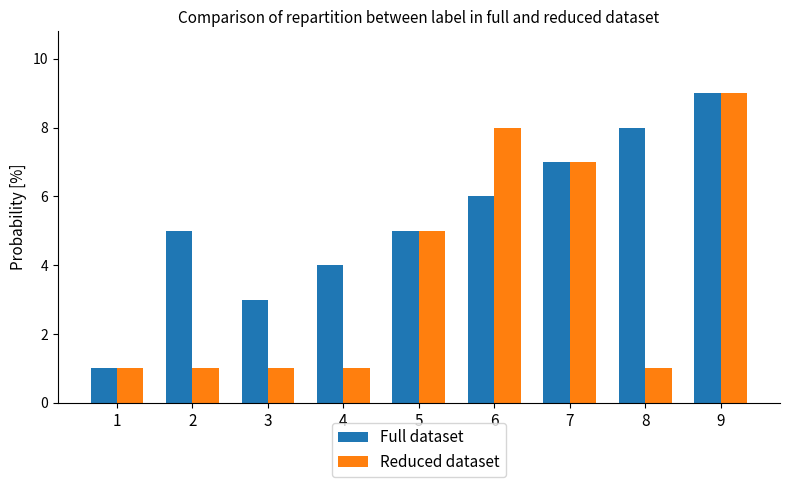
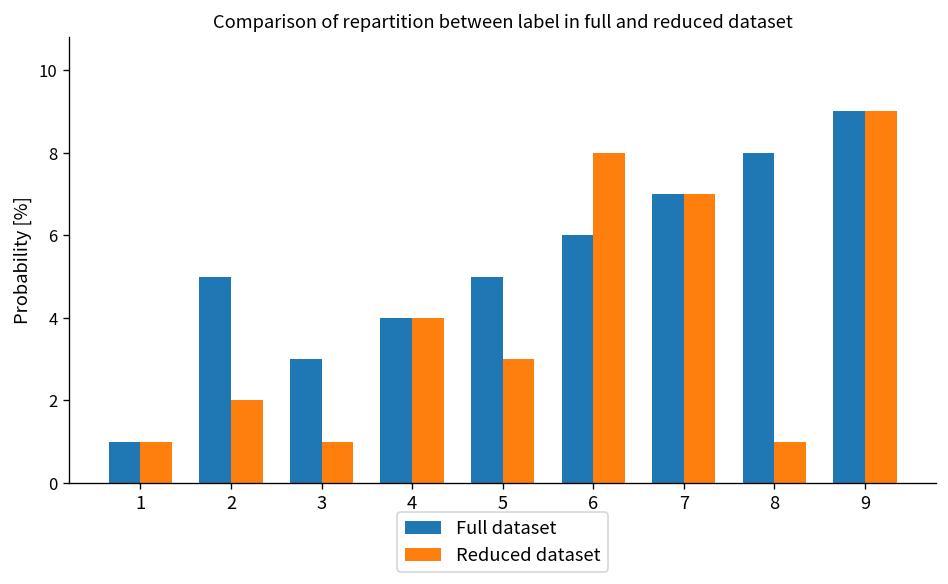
  {
    "Full dataset": {
      "1": 1,
      "2": 5,
      "3": 3,
      "4": 4,
      "5": 5,
      "6": 6,
      "7": 7,
      "8": 8,
      "9": 9
    },
    "Reduced dataset": {
      "1": 1,
-     "2": 1,
+     "2": 2,
      "3": 1,
-     "4": 1,
-     "5": 5,
+     "4": 4,
+     "5": 3,
      "6": 8,
      "7": 7,
      "8": 1,
      "9": 9
    }
  }
